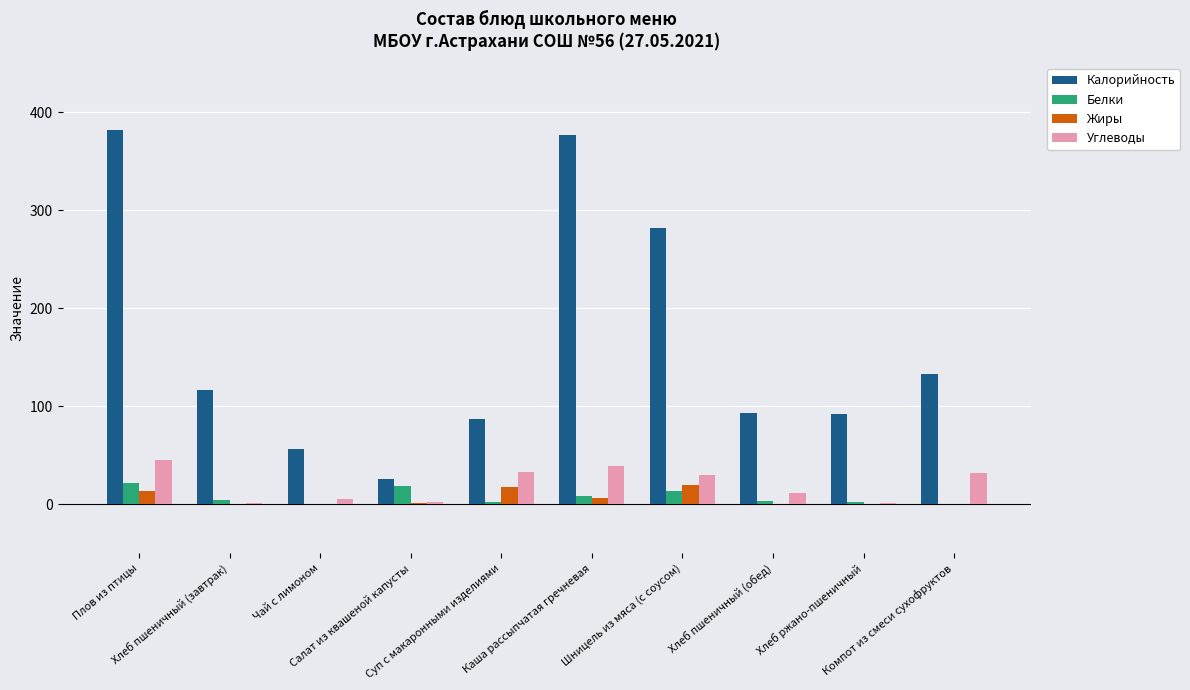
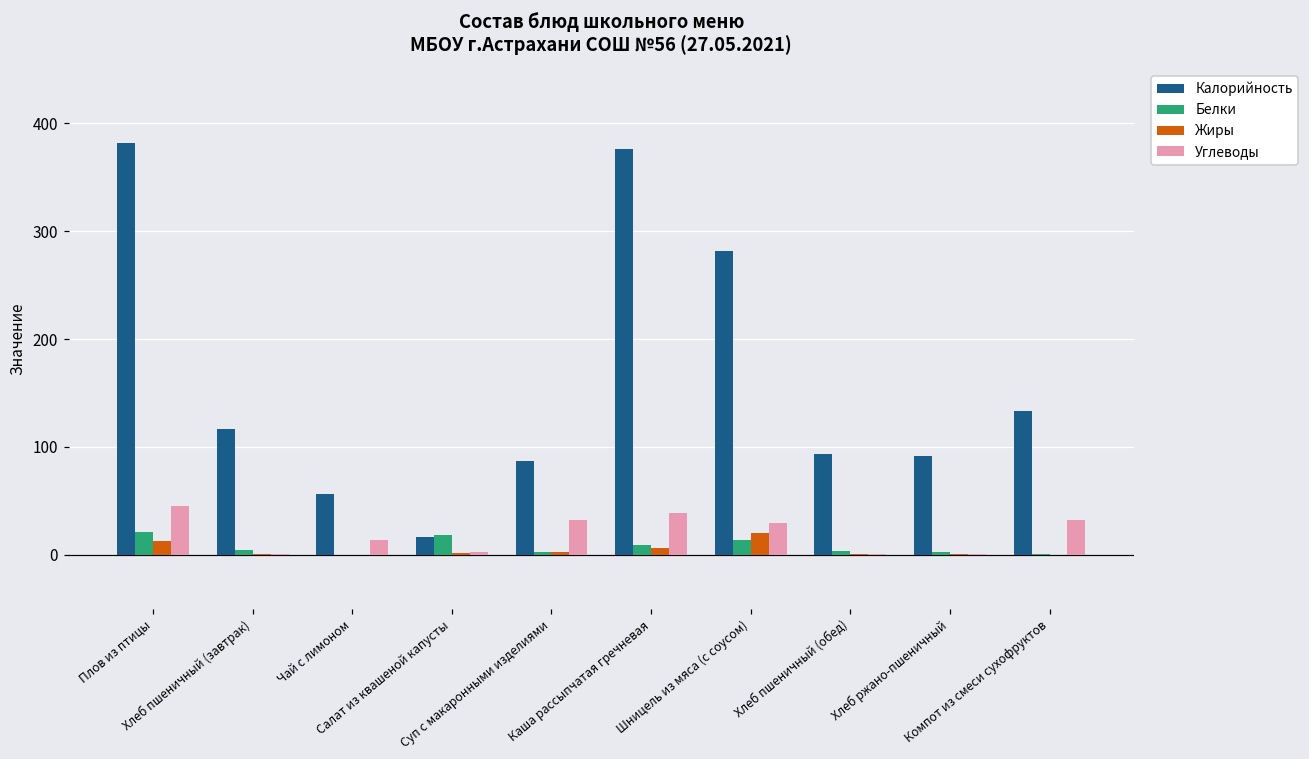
  {
    "Калорийность": {
      "Плов из птицы": 380,
      "Хлеб пшеничный (завтрак)": 120,
      "Чай с лимоном": 60,
-     "Салат из квашеной капусты": 30,
+     "Салат из квашеной капусты": 20,
      "Суп с макаронными изделиями": 90,
      "Каша рассыпчатая гречневая": 380,
      "Шницель из мяса (с соусом)": 280,
      "Хлеб пшеничный (обед)": 90,
      "Хлеб ржано-пшеничный": 90,
      "Компот из смеси сухофруктов": 130
    },
    "Белки": {
      "Плов из птицы": 20,
      "Хлеб пшеничный (завтрак)": 0,
      "Салат из квашеной капусты": 20,
      "Каша рассыпчатая гречневая": 10,
      "Шницель из мяса (с соусом)": 10,
      "Хлеб пшеничный (обед)": 0
    },
    "Жиры": {
      "Плов из птицы": 10,
-     "Суп с макаронными изделиями": 20,
+     "Суп с макаронными изделиями": 0,
      "Каша рассыпчатая гречневая": 10,
      "Шницель из мяса (с соусом)": 20
    },
    "Углеводы": {
      "Плов из птицы": 40,
-     "Чай с лимоном": 5,
+     "Чай с лимоном": 14,
      "Суп с макаронными изделиями": 30,
      "Каша рассыпчатая гречневая": 40,
      "Шницель из мяса (с соусом)": 30,
-     "Хлеб пшеничный (обед)": 10,
+     "Хлеб пшеничный (обед)": 0,
      "Компот из смеси сухофруктов": 30
    }
  }
